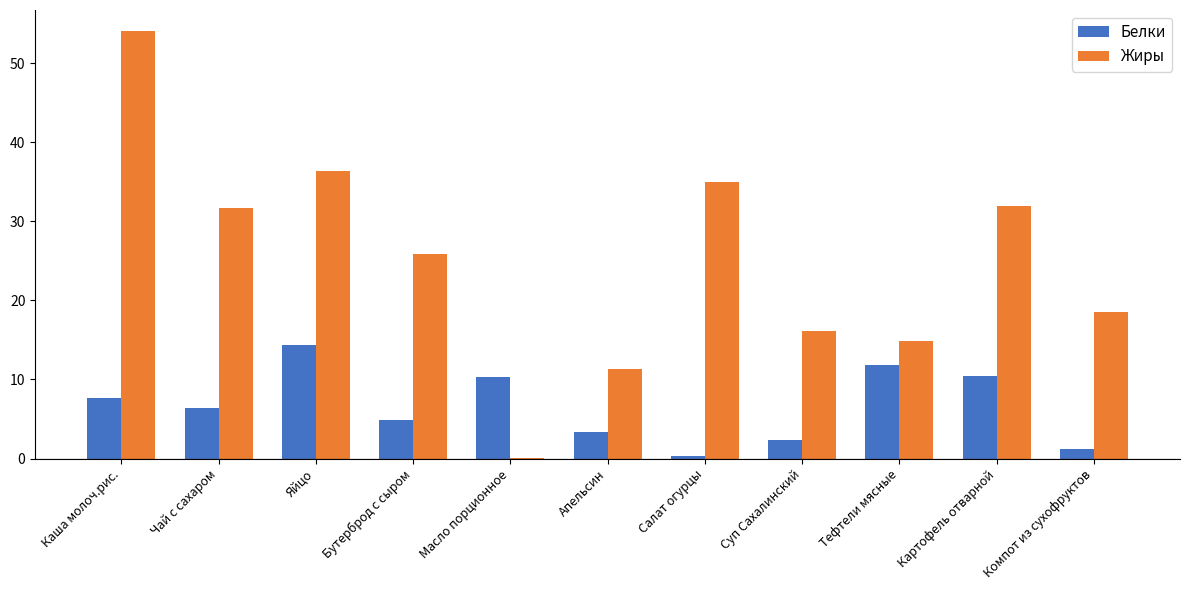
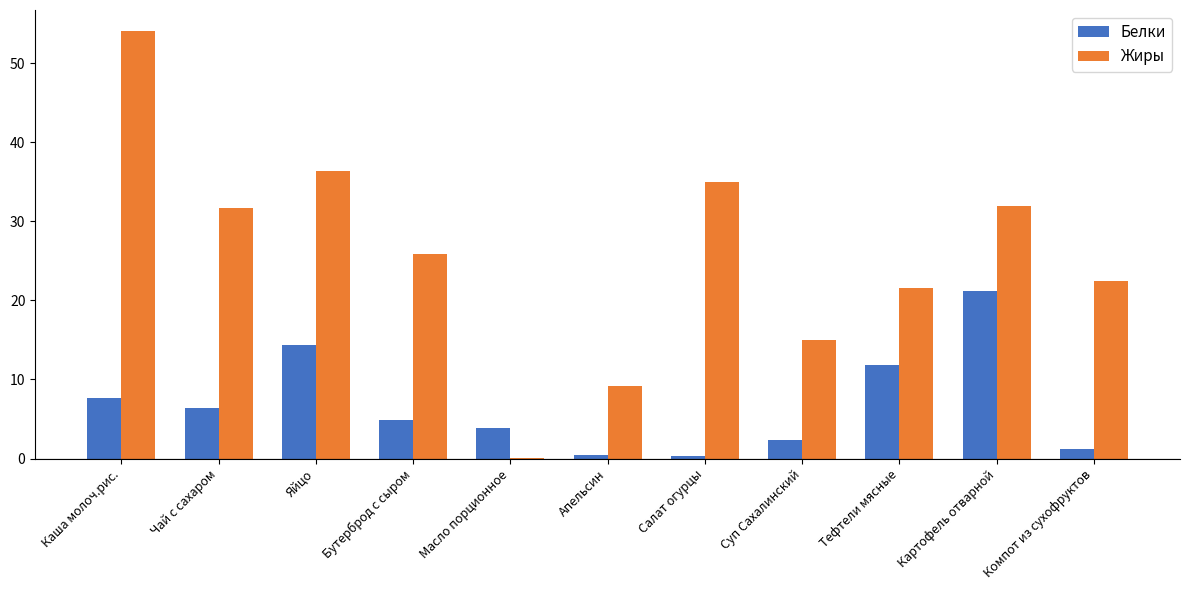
  {
    "Белки": {
      "Каша молоч.рис.": 8,
      "Чай с сахаром": 6,
      "Яйцо": 14,
      "Бутерброд с сыром": 5,
-     "Масло порционное": 10,
-     "Апельсин": 3,
+     "Масло порционное": 4,
+     "Апельсин": 0,
      "Суп Сахалинский": 2,
      "Тефтели мясные": 12,
-     "Картофель отварной": 10,
+     "Картофель отварной": 21,
      "Компот из сухофруктов": 1
    },
    "Жиры": {
      "Каша молоч.рис.": 54,
      "Чай с сахаром": 32,
      "Яйцо": 36,
      "Бутерброд с сыром": 26,
-     "Апельсин": 11,
+     "Апельсин": 9,
      "Салат огурцы": 35,
-     "Суп Сахалинский": 16,
-     "Тефтели мясные": 15,
+     "Суп Сахалинский": 15,
+     "Тефтели мясные": 22,
      "Картофель отварной": 32,
-     "Компот из сухофруктов": 19
+     "Компот из сухофруктов": 22
    }
  }
